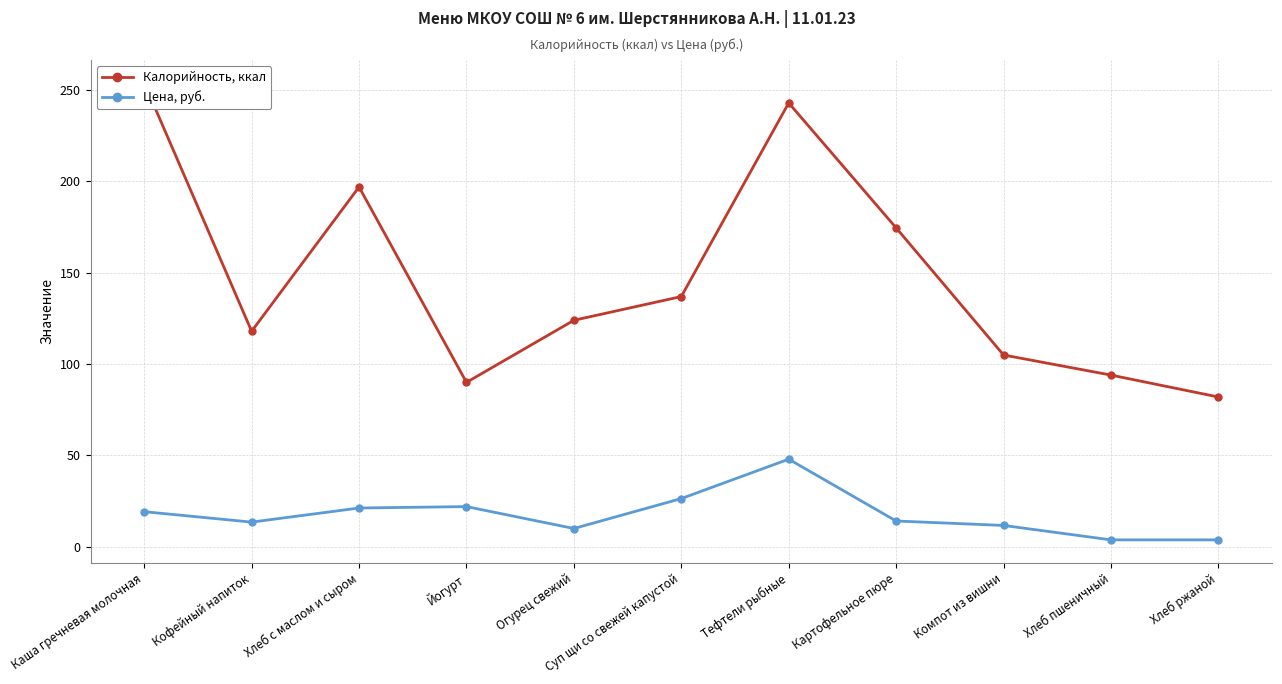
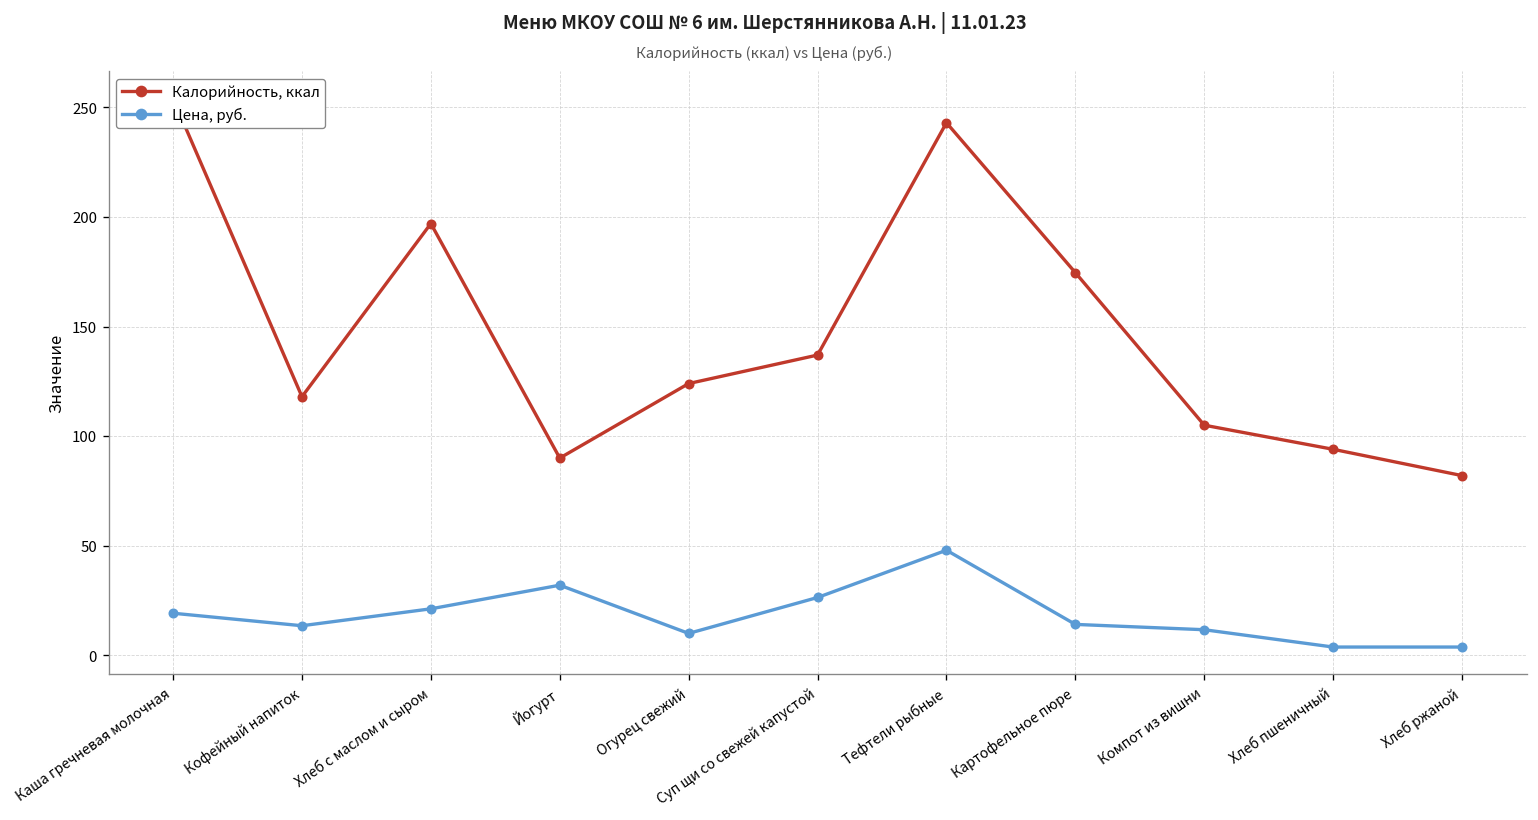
  {
    "Калорийность, ккал": {
      "Кофейный напиток": 118,
      "Хлеб с маслом и сыром": 197,
      "Йогурт": 90,
      "Огурец свежий": 124,
      "Суп щи со свежей капустой": 137,
      "Тефтели рыбные": 243,
      "Картофельное пюре": 175,
      "Компот из вишни": 105,
      "Хлеб пшеничный": 94,
      "Хлеб ржаной": 82
    },
    "Цена, руб.": {
      "Каша гречневая молочная": 19,
      "Кофейный напиток": 14,
      "Хлеб с маслом и сыром": 21,
-     "Йогурт": 22,
+     "Йогурт": 32,
      "Огурец свежий": 10,
      "Суп щи со свежей капустой": 26,
      "Тефтели рыбные": 48,
      "Картофельное пюре": 14,
      "Компот из вишни": 12,
      "Хлеб пшеничный": 4,
      "Хлеб ржаной": 4
    }
  }
